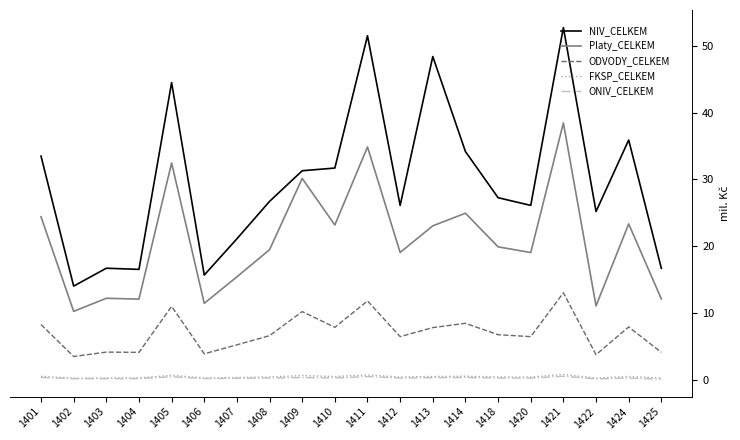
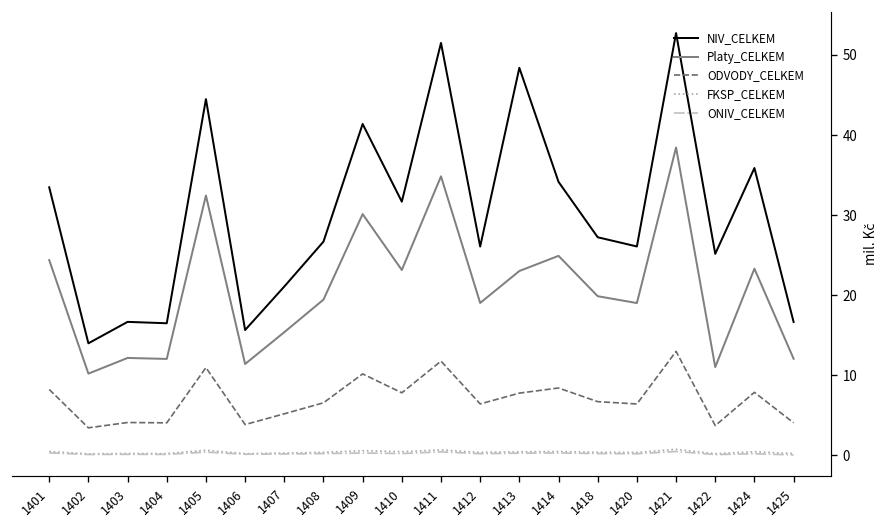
  {
    "NIV_CELKEM": {
      "1401": 33,
      "1402": 14,
      "1403": 17,
      "1404": 17,
      "1405": 44,
      "1406": 16,
      "1407": 21,
      "1408": 27,
-     "1409": 31,
+     "1409": 41,
      "1410": 32,
      "1411": 51,
      "1412": 26,
      "1413": 48,
      "1414": 34,
      "1418": 27,
      "1420": 26,
      "1421": 53,
      "1422": 25,
      "1424": 36,
      "1425": 17
    }
  }
